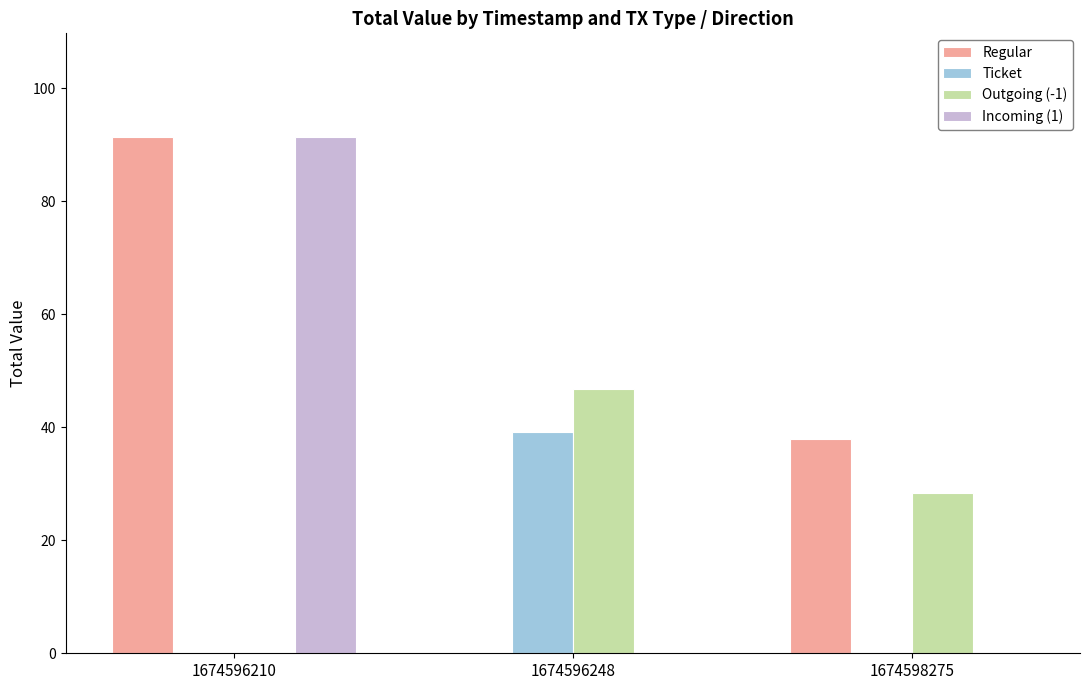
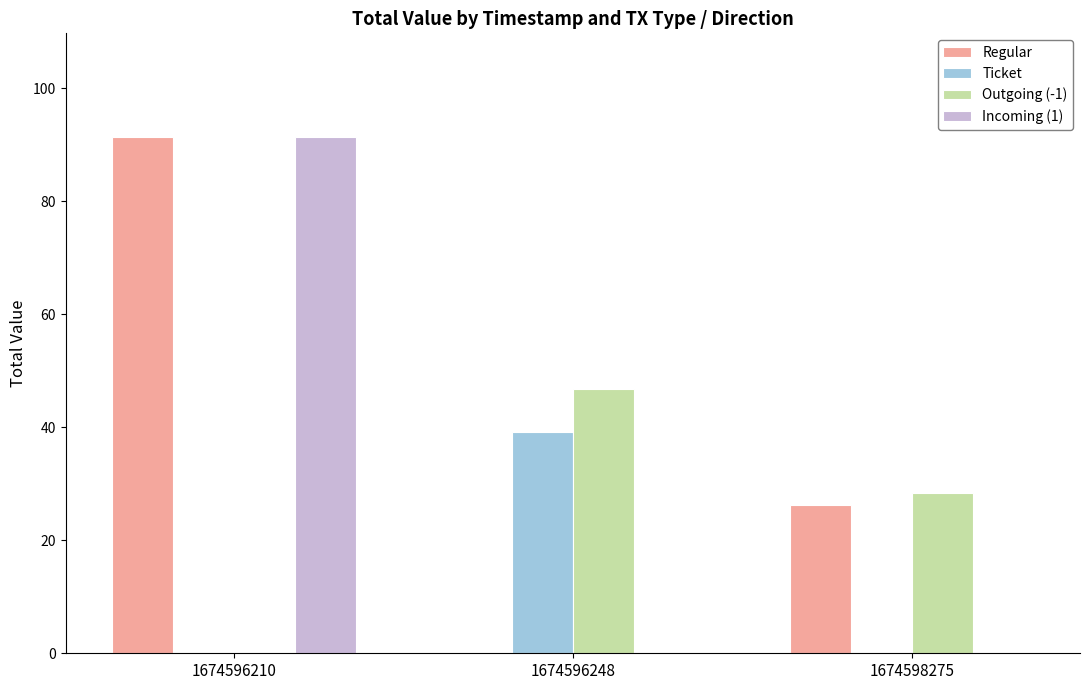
  {
    "Regular": {
      "1674596210": 91,
      "1674596248": 0,
-     "1674598275": 38
+     "1674598275": 26
    },
    "Outgoing (-1)": {
      "1674596210": 0,
      "1674596248": 47,
      "1674598275": 28
    }
  }
